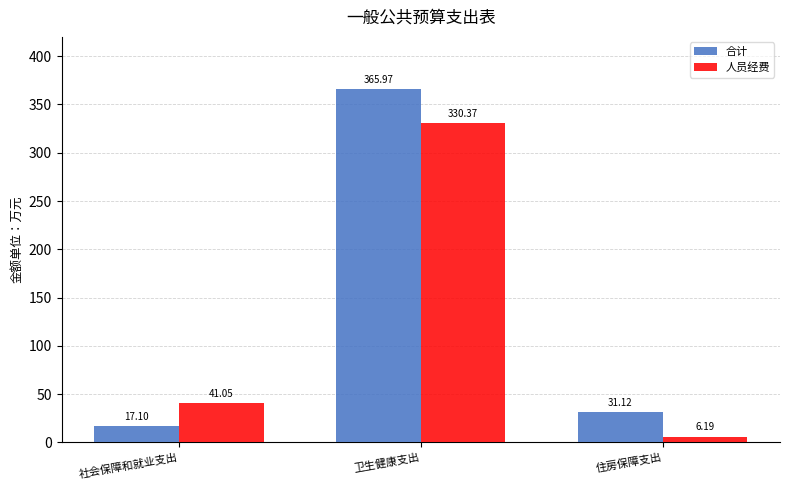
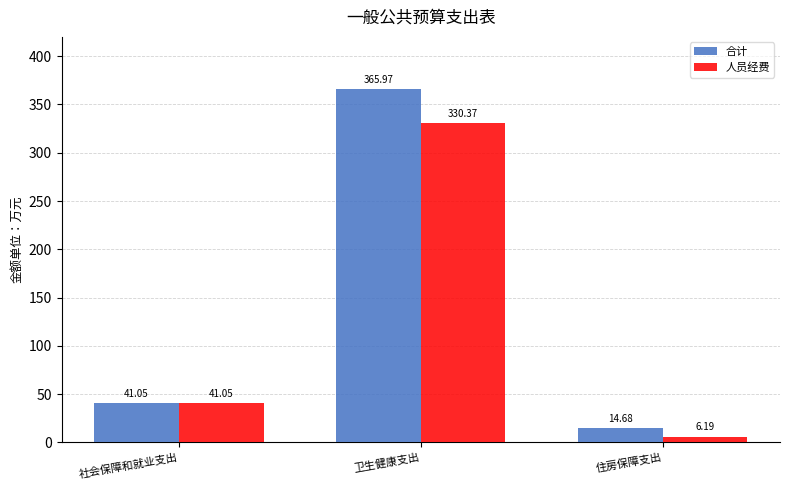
  {
    "合计": {
-     "社会保障和就业支出": 17.10,
+     "社会保障和就业支出": 41.05,
      "卫生健康支出": 365.97,
-     "住房保障支出": 31.12
+     "住房保障支出": 14.68
    },
    "人员经费": {
      "社会保障和就业支出": 41.05,
      "卫生健康支出": 330.37,
      "住房保障支出": 6.19
    }
  }
